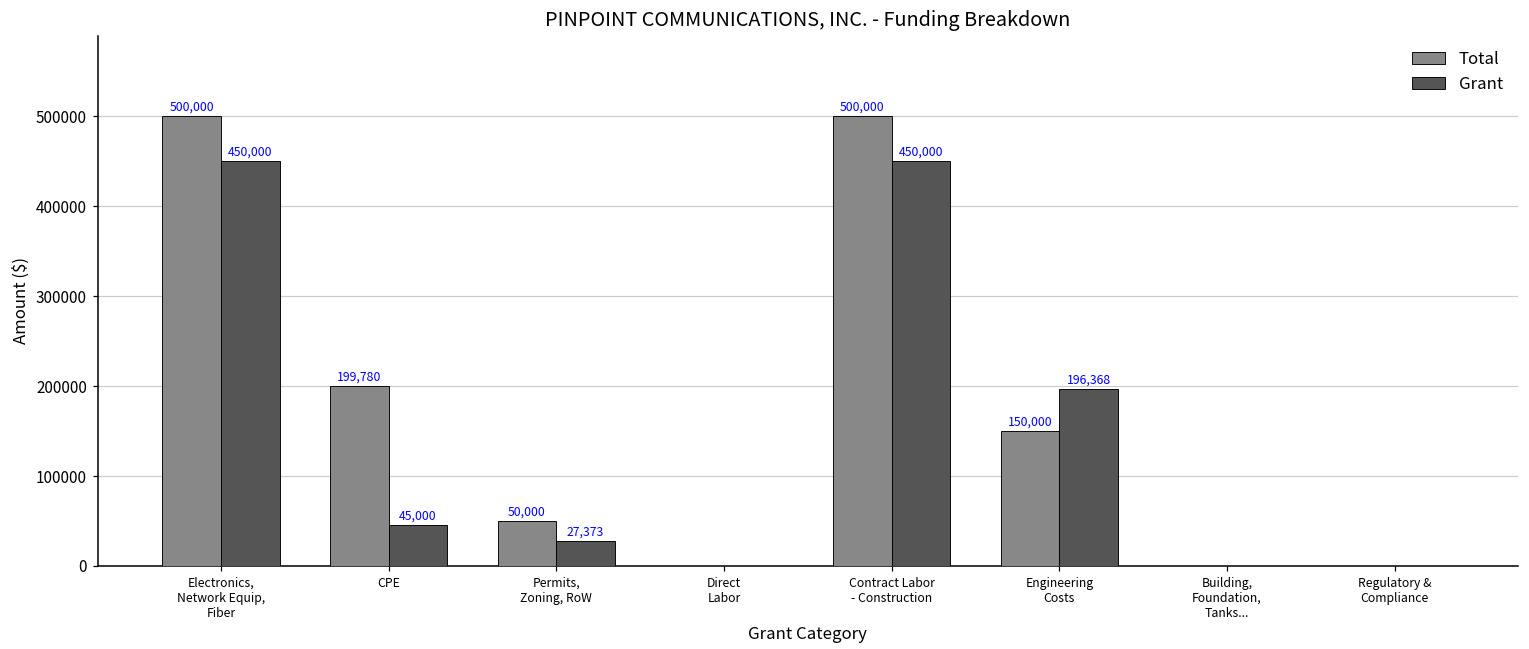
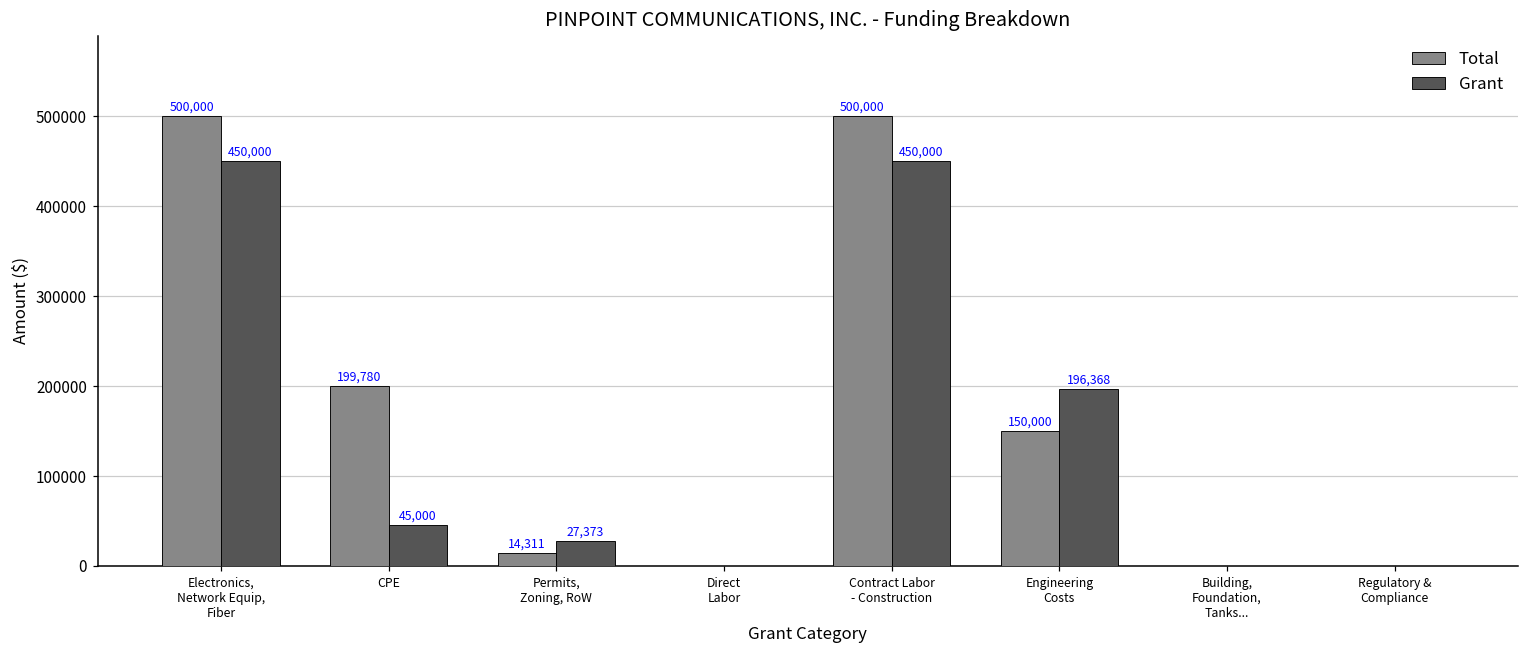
  {
    "Total": {
      "Electronics, Network Equip, Fiber": "500,000",
      "CPE": "199,780",
-     "Permits, Zoning, RoW": "50,000",
+     "Permits, Zoning, RoW": "14,311",
      "Contract Labor - Construction": "500,000",
      "Engineering Costs": "150,000"
    },
    "Grant": {
      "Electronics, Network Equip, Fiber": "450,000",
      "CPE": "45,000",
      "Permits, Zoning, RoW": "27,373",
      "Contract Labor - Construction": "450,000",
      "Engineering Costs": "196,368"
    }
  }
